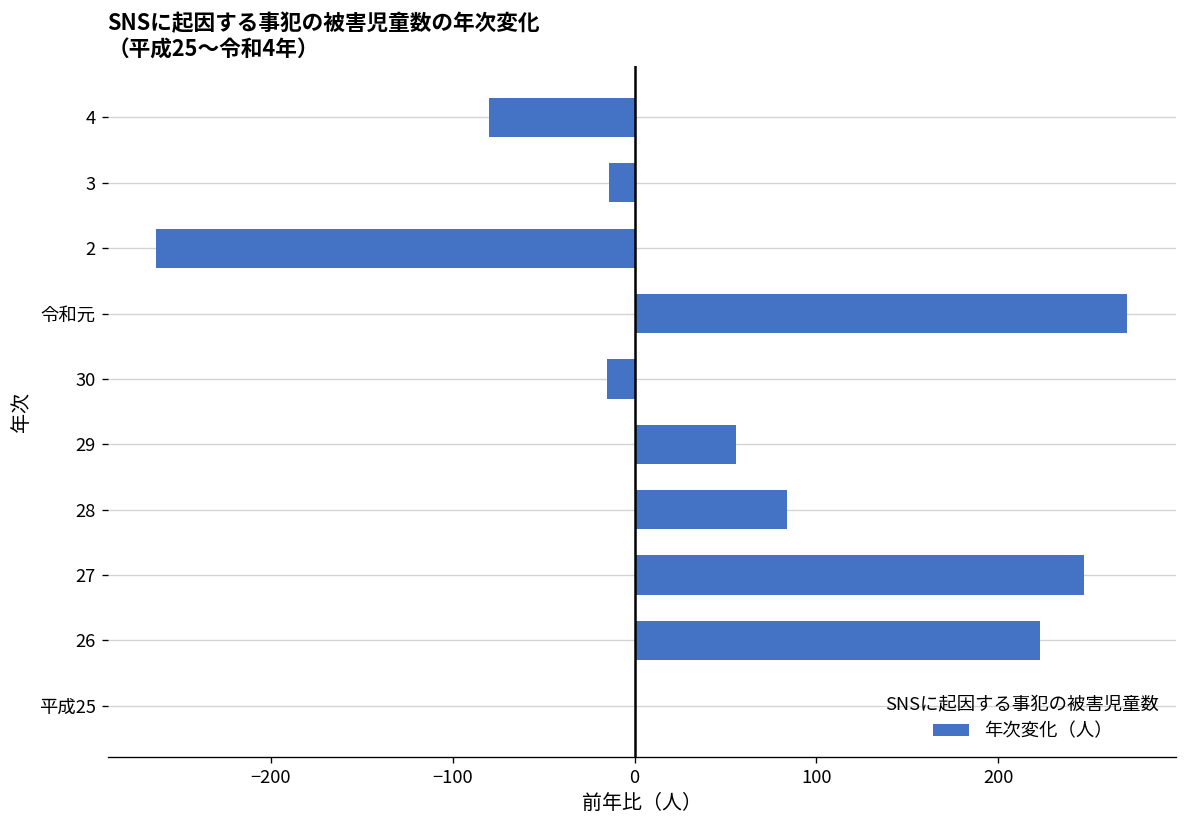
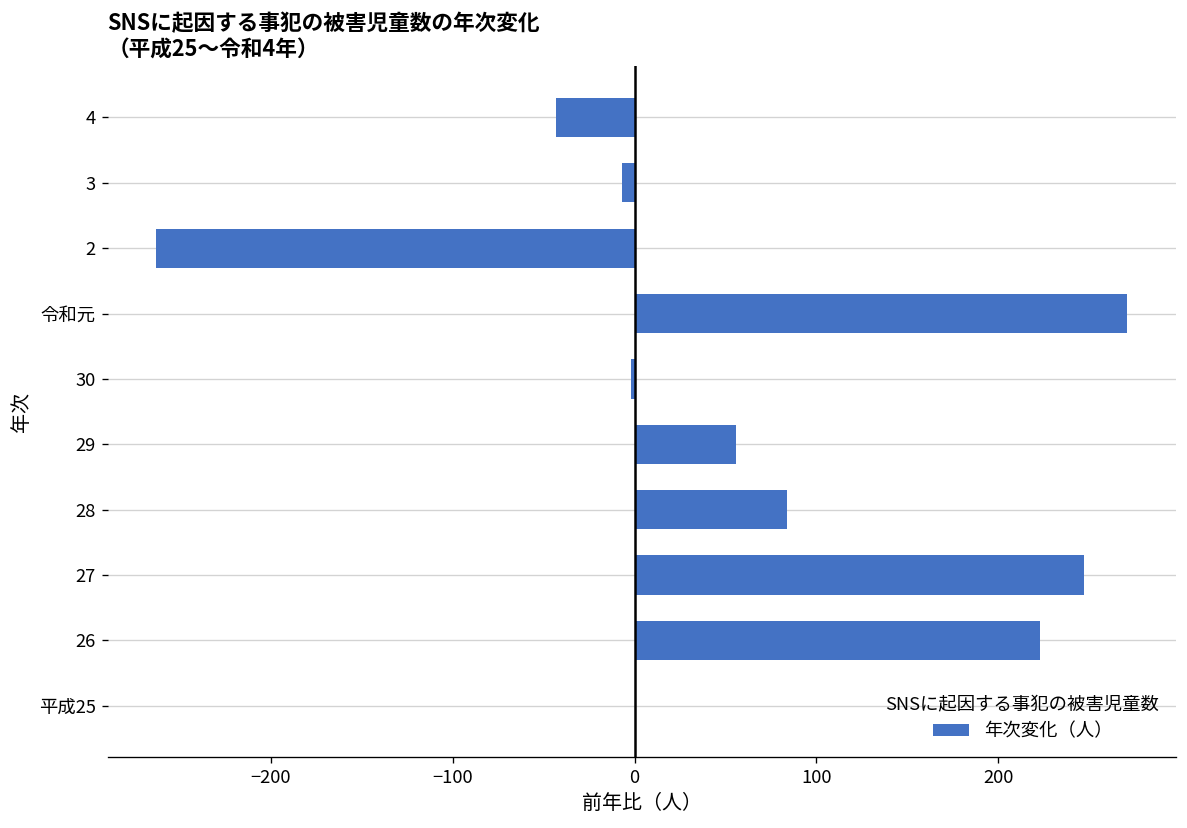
  {
-   "4": -80,
-   "3": -14,
+   "4": -43,
+   "3": -7,
    "2": -263,
    "令和元": 271,
-   "30": -15,
+   "30": -2,
    "29": 56,
    "28": 84,
    "27": 247,
    "26": 223,
    "平成25": 0
  }
